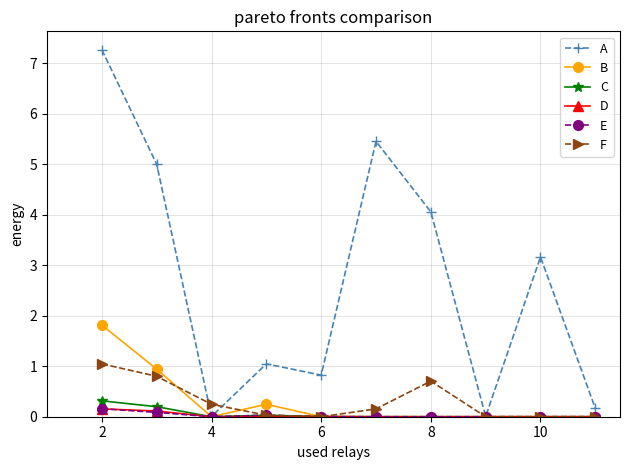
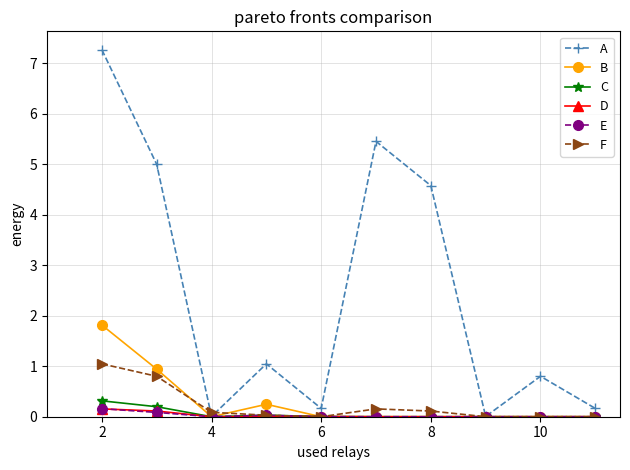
  {
    "A": {
      "2": 7.3,
-     "6": 0.8,
-     "8": 4.1,
-     "10": 3.2
+     "6": 0.2,
+     "8": 4.6,
+     "10": 0.8
    },
    "B": {
      "2": 1.8
    },
    "C": {
      "2": 0.3
    },
    "F": {
      "2": 1.0,
-     "4": 0.2,
-     "8": 0.7
+     "4": 0.1,
+     "8": 0.1
    }
  }
